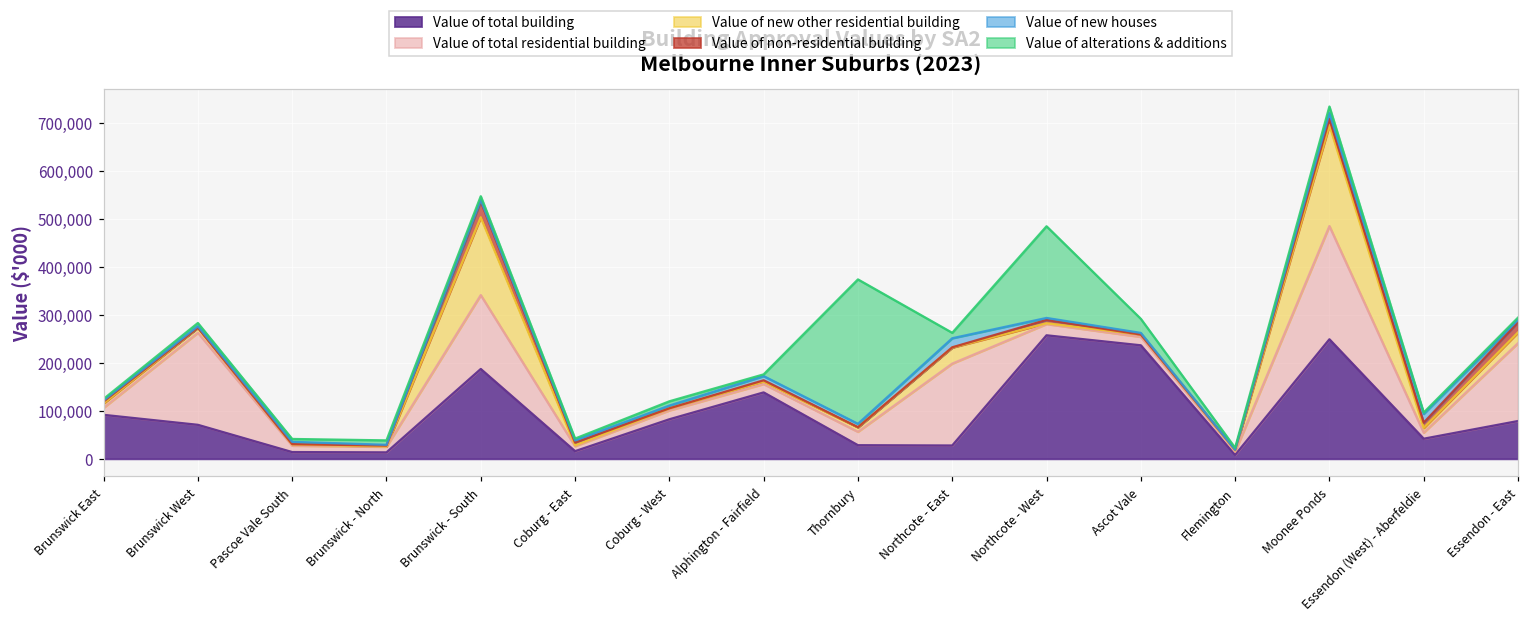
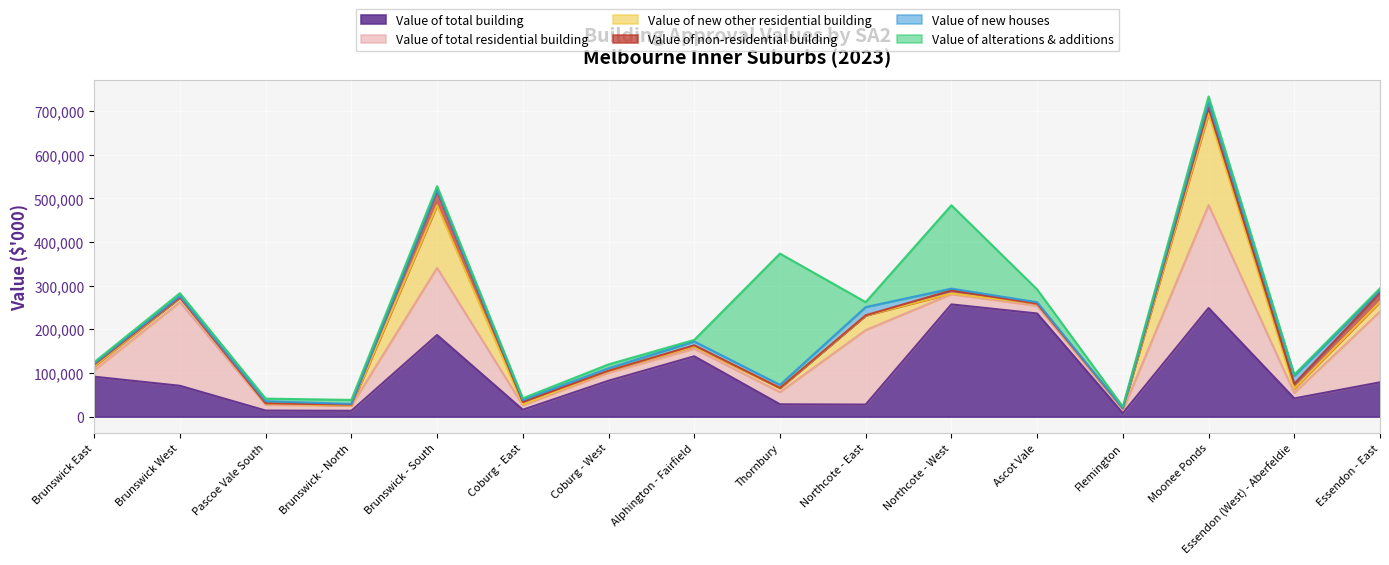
  {
    "Value of total building": {
      "Brunswick East": "90,000",
      "Brunswick West": "70,000",
      "Pascoe Vale South": "10,000",
      "Brunswick - North": "10,000",
      "Brunswick - South": "190,000",
      "Coburg - East": "20,000",
      "Coburg - West": "80,000",
      "Alphington - Fairfield": "140,000",
      "Thornbury": "30,000",
      "Northcote - East": "30,000",
      "Northcote - West": "260,000",
      "Ascot Vale": "240,000",
      "Flemington": "10,000",
      "Moonee Ponds": "250,000",
      "Essendon (West) - Aberfeldie": "40,000",
      "Essendon - East": "80,000"
    },
    "Value of total residential building": {
      "Brunswick East": "10,000",
      "Brunswick West": "190,000",
      "Brunswick - South": "150,000",
      "Thornbury": "30,000",
      "Northcote - East": "170,000",
      "Moonee Ponds": "240,000",
      "Essendon (West) - Aberfeldie": "10,000",
      "Essendon - East": "160,000"
    },
    "Value of new other residential building": {
-     "Brunswick - South": "160,000",
+     "Brunswick - South": "140,000",
      "Moonee Ponds": "210,000",
      "Essendon (West) - Aberfeldie": "10,000",
      "Essendon - East": "20,000"
    },
    "Value of non-residential building": {
      "Moonee Ponds": "10,000",
      "Essendon (West) - Aberfeldie": "10,000"
    },
    "Value of new houses": {
      "Thornbury": "10,000",
      "Northcote - East": "20,000",
      "Moonee Ponds": "10,000"
    },
    "Value of alterations & additions": {
      "Brunswick West": "10,000",
      "Pascoe Vale South": "10,000",
      "Brunswick - North": "10,000",
      "Brunswick - South": "10,000",
      "Coburg - West": "10,000",
      "Thornbury": "300,000",
      "Northcote - East": "10,000",
      "Northcote - West": "190,000",
      "Ascot Vale": "30,000",
      "Moonee Ponds": "10,000"
    }
  }
